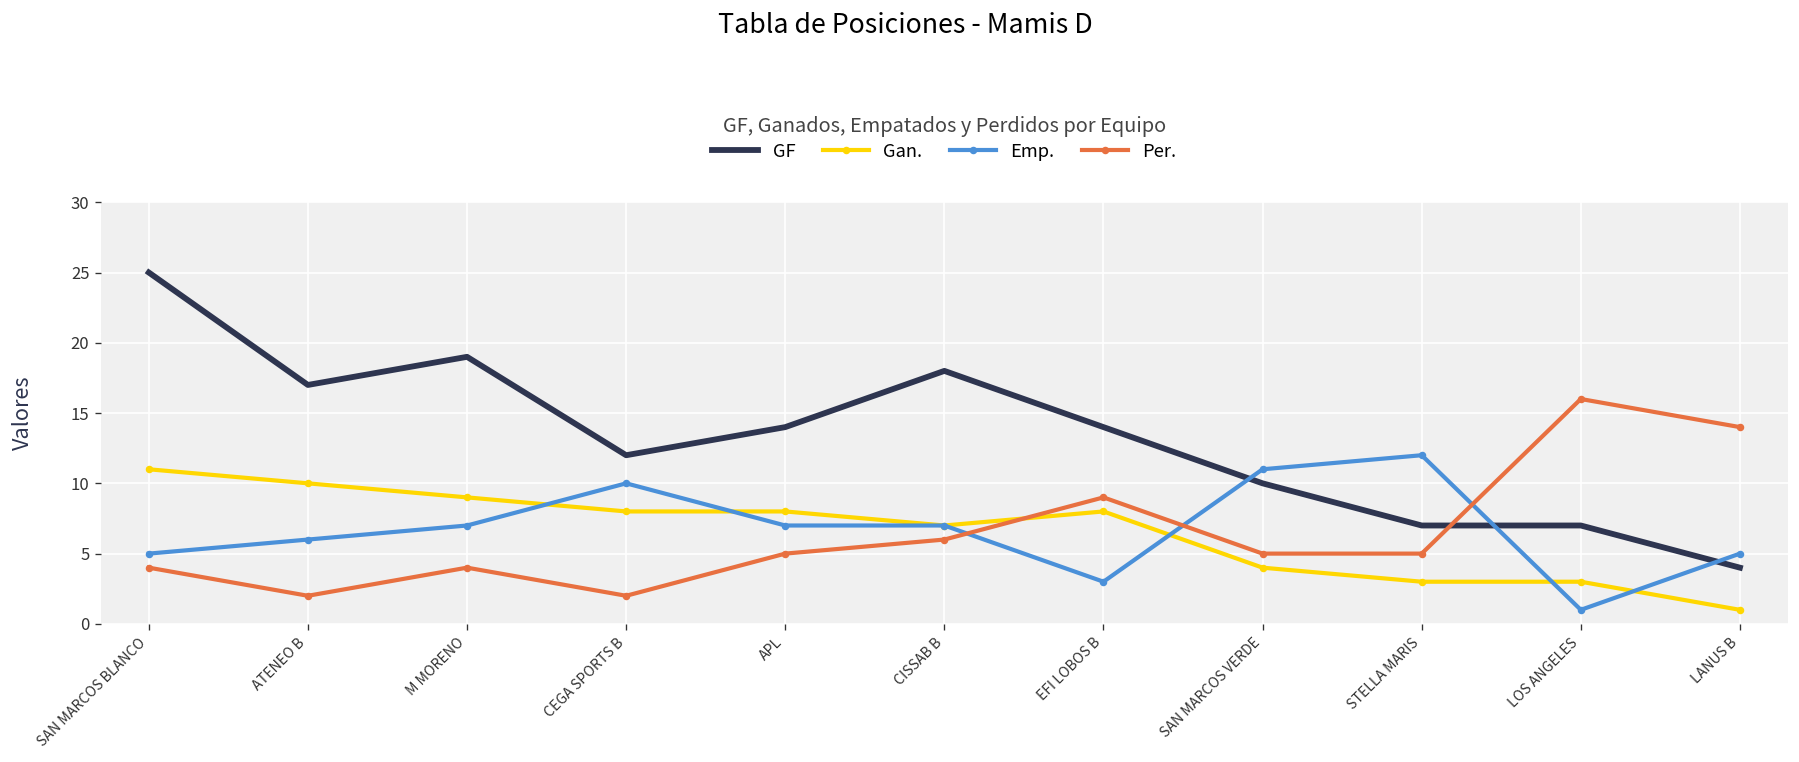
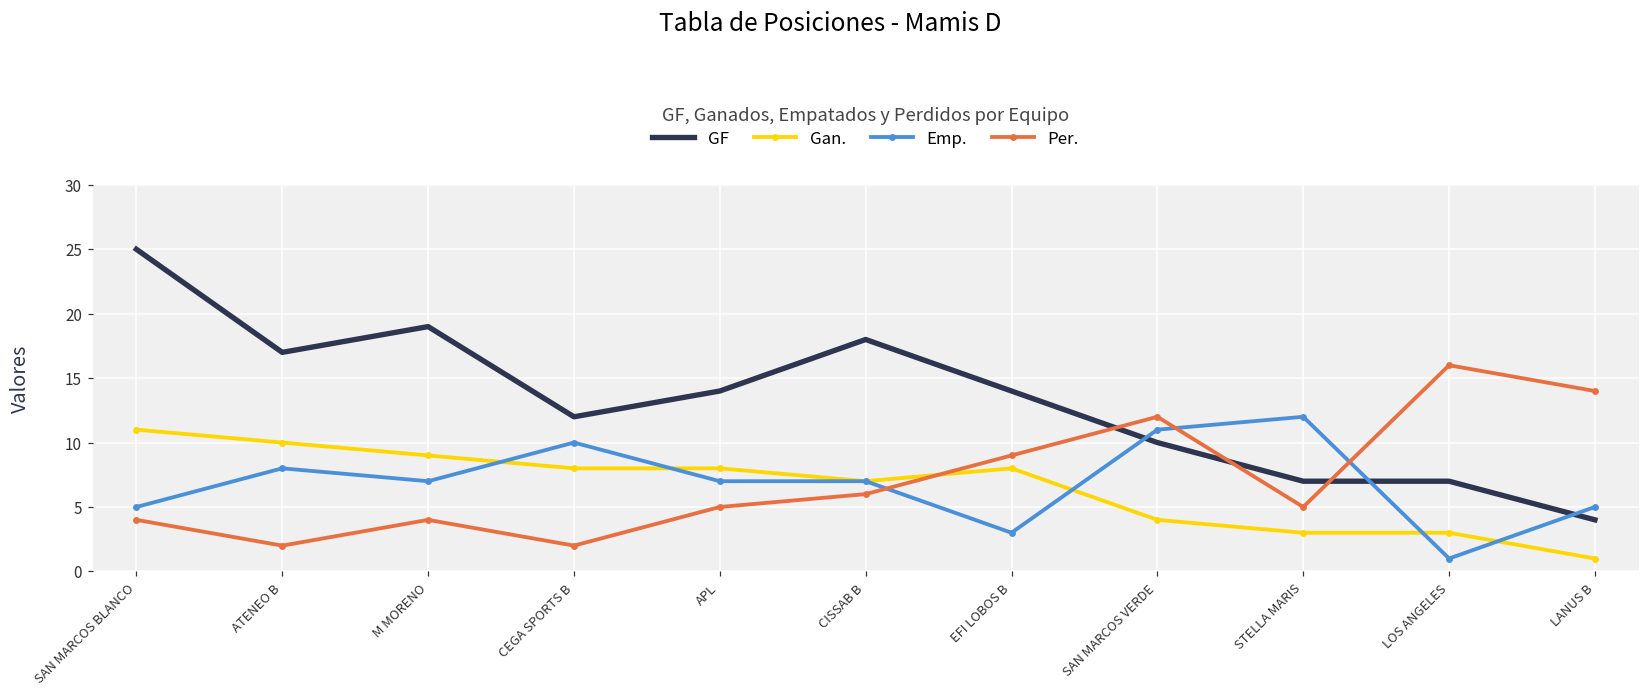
  {
    "GF": {
      "SAN MARCOS BLANCO": 25,
      "ATENEO B": 17,
      "M MORENO": 19,
      "CEGA SPORTS B": 12,
      "APL": 14,
      "CISSAB B": 18,
      "EFI LOBOS B": 14,
      "SAN MARCOS VERDE": 10,
      "STELLA MARIS": 7,
      "LOS ANGELES": 7,
      "LANUS B": 4
    },
    "Gan.": {
      "SAN MARCOS BLANCO": 11,
      "ATENEO B": 10,
      "M MORENO": 9,
      "CEGA SPORTS B": 8,
      "APL": 8,
      "EFI LOBOS B": 8,
      "SAN MARCOS VERDE": 4,
      "STELLA MARIS": 3,
      "LOS ANGELES": 3,
      "LANUS B": 1
    },
    "Emp.": {
      "SAN MARCOS BLANCO": 5,
-     "ATENEO B": 6,
+     "ATENEO B": 8,
      "M MORENO": 7,
      "CEGA SPORTS B": 10,
      "APL": 7,
      "EFI LOBOS B": 3,
      "SAN MARCOS VERDE": 11,
      "STELLA MARIS": 12,
      "LOS ANGELES": 1,
      "LANUS B": 5
    },
    "Per.": {
      "SAN MARCOS BLANCO": 4,
      "ATENEO B": 2,
      "M MORENO": 4,
      "CEGA SPORTS B": 2,
      "APL": 5,
      "CISSAB B": 6,
      "EFI LOBOS B": 9,
-     "SAN MARCOS VERDE": 5,
+     "SAN MARCOS VERDE": 12,
      "STELLA MARIS": 5,
      "LOS ANGELES": 16,
      "LANUS B": 14
    }
  }
